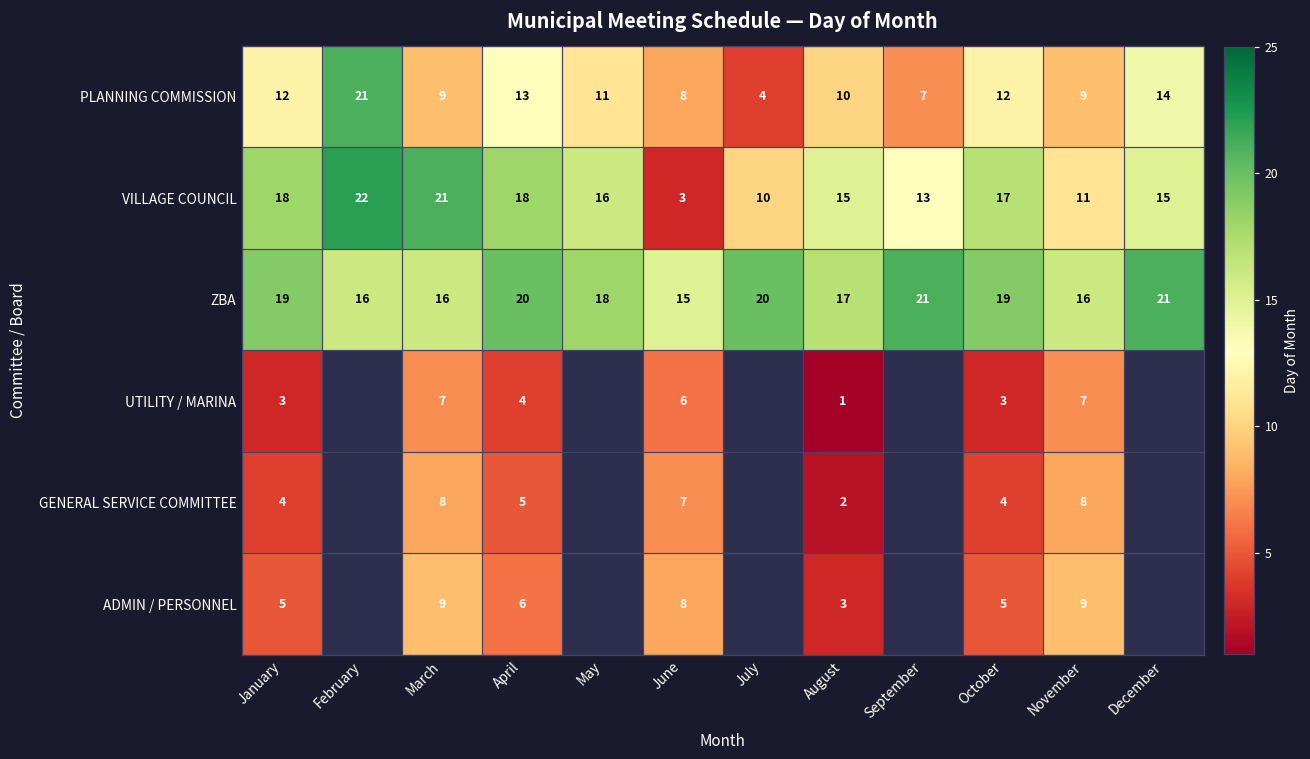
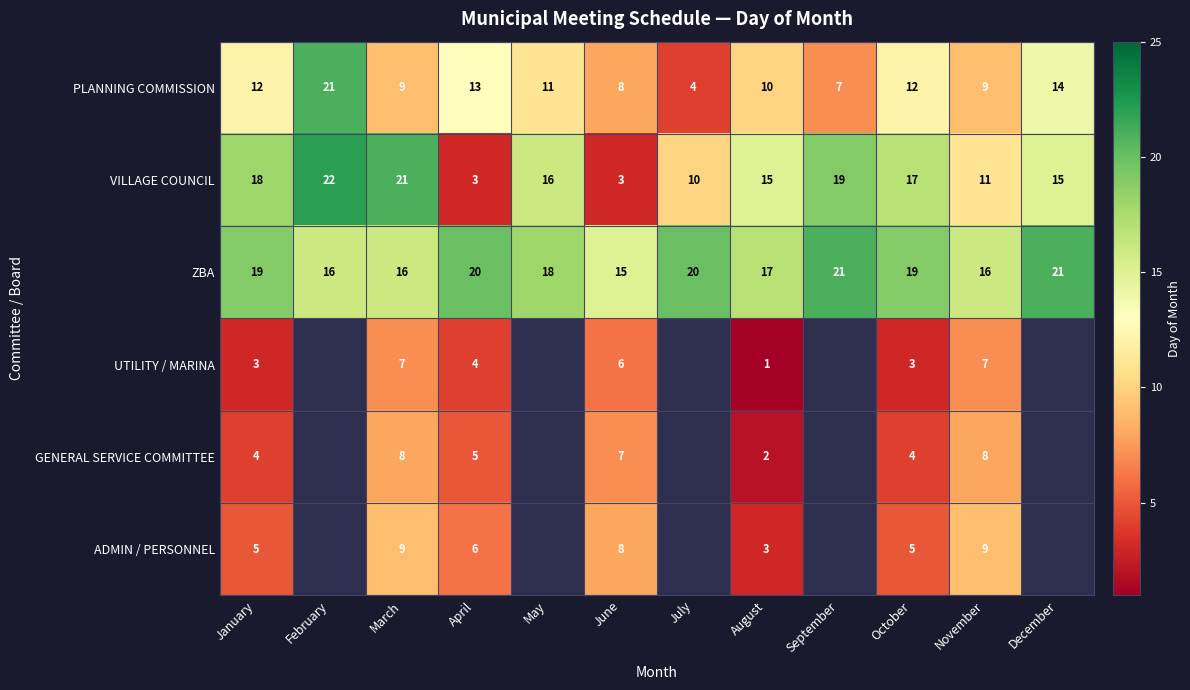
  {
    "PLANNING COMMISSION": {
      "January": 12,
      "February": 21,
      "March": 9,
      "April": 13,
      "May": 11,
      "June": 8,
      "July": 4,
      "August": 10,
      "September": 7,
      "October": 12,
      "November": 9,
      "December": 14
    },
    "VILLAGE COUNCIL": {
      "January": 18,
      "February": 22,
      "March": 21,
-     "April": 18,
+     "April": 3,
      "May": 16,
      "June": 3,
      "July": 10,
      "August": 15,
-     "September": 13,
+     "September": 19,
      "October": 17,
      "November": 11,
      "December": 15
    },
    "ZBA": {
      "January": 19,
      "February": 16,
      "March": 16,
      "April": 20,
      "May": 18,
      "June": 15,
      "July": 20,
      "August": 17,
      "September": 21,
      "October": 19,
      "November": 16,
      "December": 21
    },
    "UTILITY / MARINA": {
      "January": 3,
      "March": 7,
      "April": 4,
      "June": 6,
      "August": 1,
      "October": 3,
      "November": 7
    },
    "GENERAL SERVICE COMMITTEE": {
      "January": 4,
      "March": 8,
      "April": 5,
      "June": 7,
      "August": 2,
      "October": 4,
      "November": 8
    },
    "ADMIN / PERSONNEL": {
      "January": 5,
      "March": 9,
      "April": 6,
      "June": 8,
      "August": 3,
      "October": 5,
      "November": 9
    }
  }
